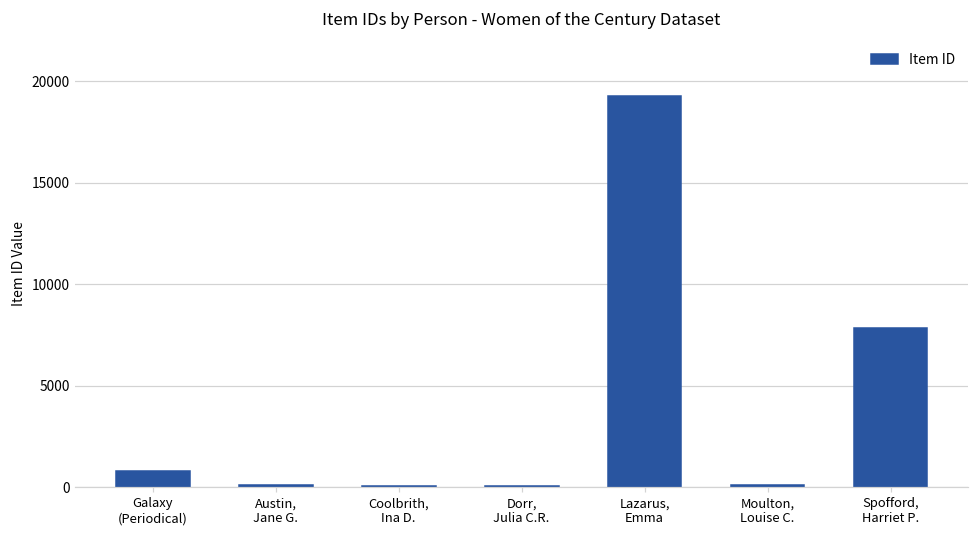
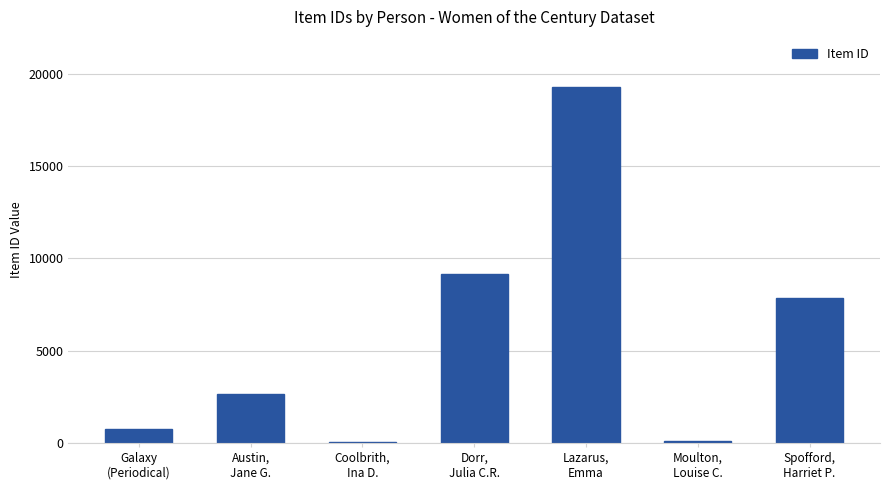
  {
    "Galaxy (Periodical)": 800,
-   "Austin, Jane G.": 100,
-   "Dorr, Julia C.R.": 100,
+   "Austin, Jane G.": 2700,
+   "Dorr, Julia C.R.": 9200,
    "Lazarus, Emma": 19300,
    "Spofford, Harriet P.": 7800
  }
